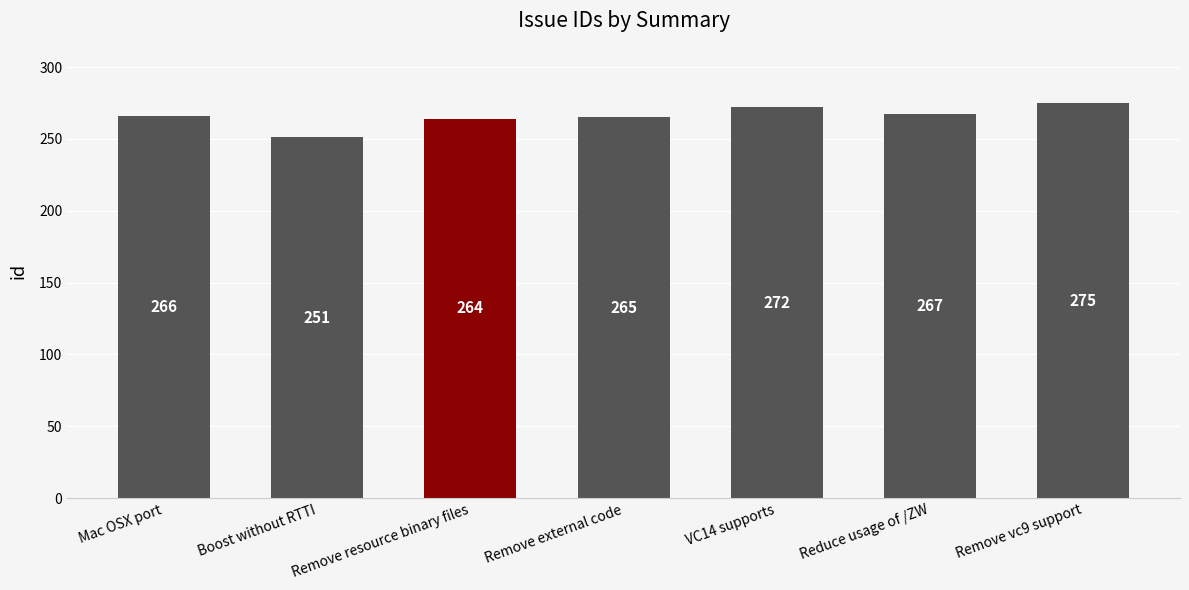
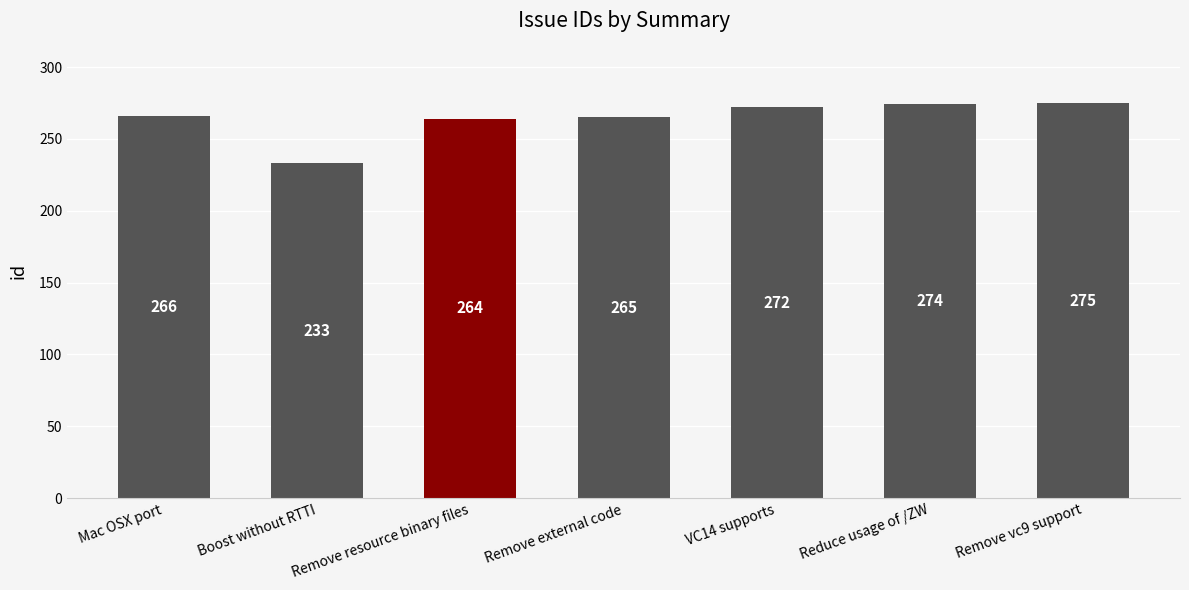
  {
    "Mac OSX port": 266,
-   "Boost without RTTI": 251,
+   "Boost without RTTI": 233,
    "Remove resource binary files": 264,
    "Remove external code": 265,
    "VC14 supports": 272,
-   "Reduce usage of /ZW": 267,
+   "Reduce usage of /ZW": 274,
    "Remove vc9 support": 275
  }
